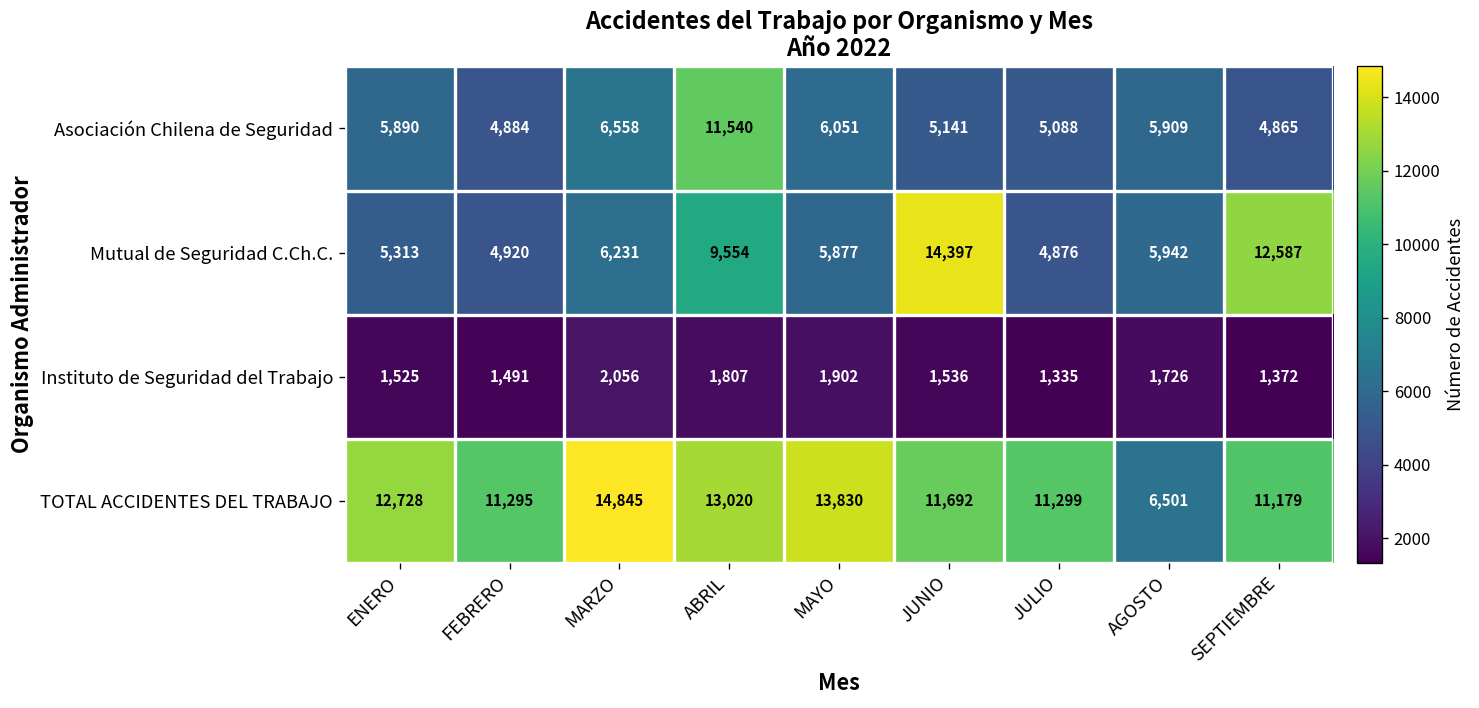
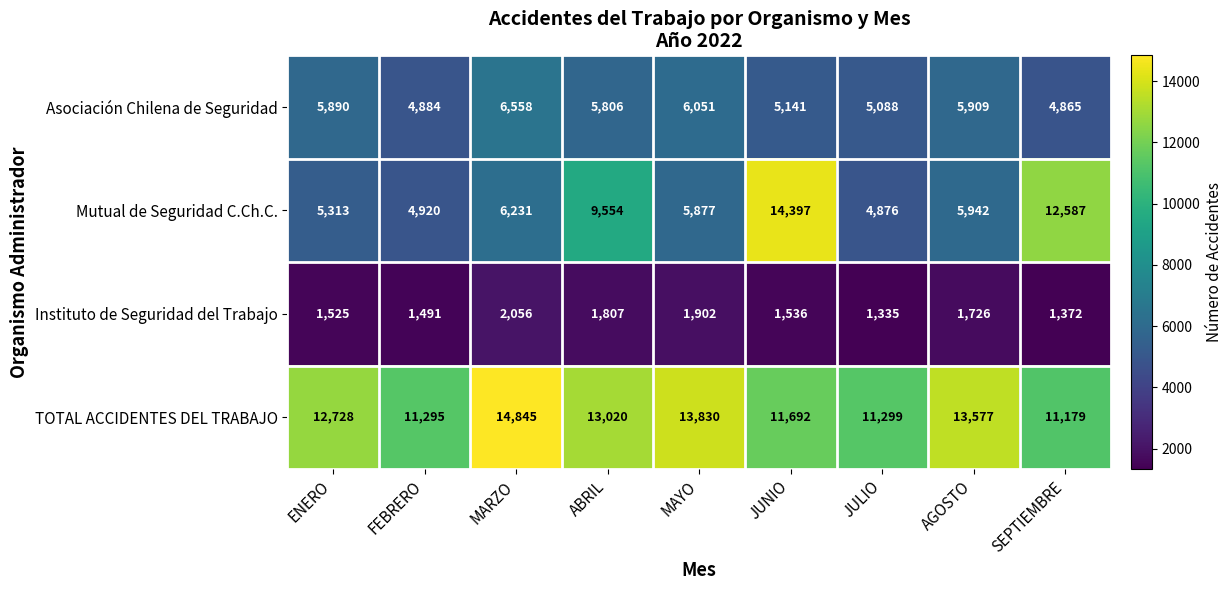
  {
    "Asociación Chilena de Seguridad": {
      "ENERO": "5,890",
      "FEBRERO": "4,884",
      "MARZO": "6,558",
-     "ABRIL": "11,540",
+     "ABRIL": "5,806",
      "MAYO": "6,051",
      "JUNIO": "5,141",
      "JULIO": "5,088",
      "AGOSTO": "5,909",
      "SEPTIEMBRE": "4,865"
    },
    "Mutual de Seguridad C.Ch.C.": {
      "ENERO": "5,313",
      "FEBRERO": "4,920",
      "MARZO": "6,231",
      "ABRIL": "9,554",
      "MAYO": "5,877",
      "JUNIO": "14,397",
      "JULIO": "4,876",
      "AGOSTO": "5,942",
      "SEPTIEMBRE": "12,587"
    },
    "Instituto de Seguridad del Trabajo": {
      "ENERO": "1,525",
      "FEBRERO": "1,491",
      "MARZO": "2,056",
      "ABRIL": "1,807",
      "MAYO": "1,902",
      "JUNIO": "1,536",
      "JULIO": "1,335",
      "AGOSTO": "1,726",
      "SEPTIEMBRE": "1,372"
    },
    "TOTAL ACCIDENTES DEL TRABAJO": {
      "ENERO": "12,728",
      "FEBRERO": "11,295",
      "MARZO": "14,845",
      "ABRIL": "13,020",
      "MAYO": "13,830",
      "JUNIO": "11,692",
      "JULIO": "11,299",
-     "AGOSTO": "6,501",
+     "AGOSTO": "13,577",
      "SEPTIEMBRE": "11,179"
    }
  }
